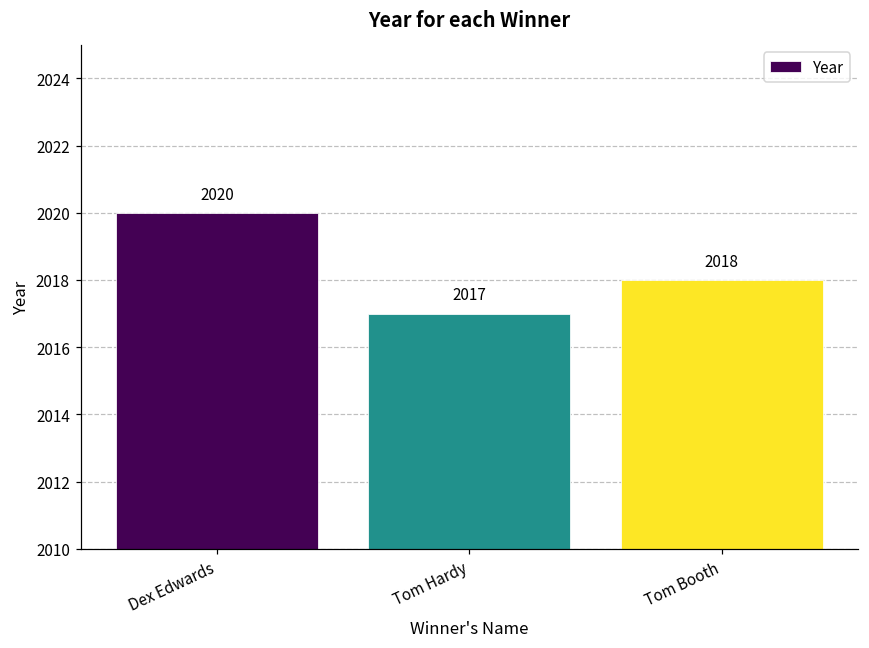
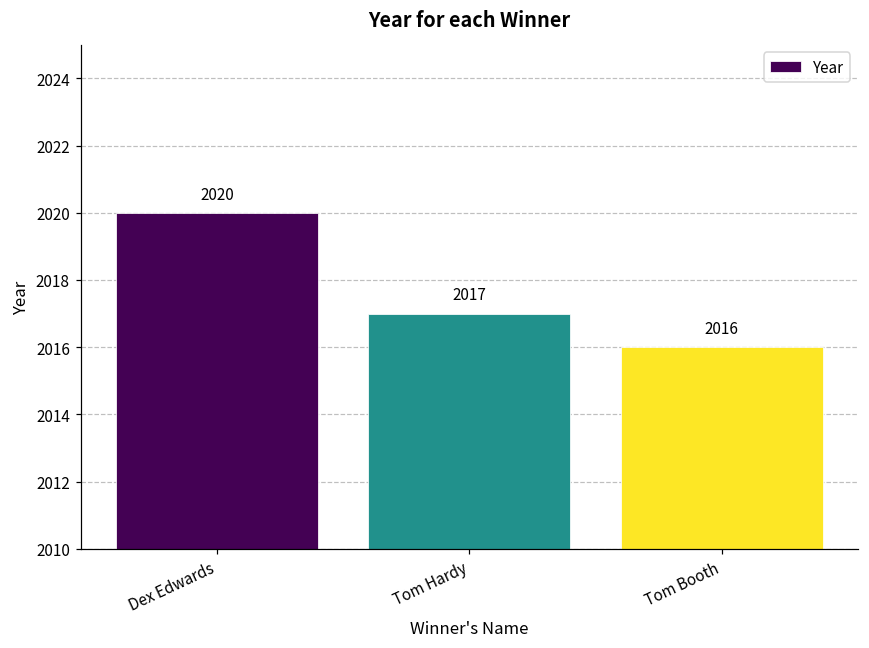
  {
    "Dex Edwards": 2020,
    "Tom Hardy": 2017,
-   "Tom Booth": 2018
+   "Tom Booth": 2016
  }
